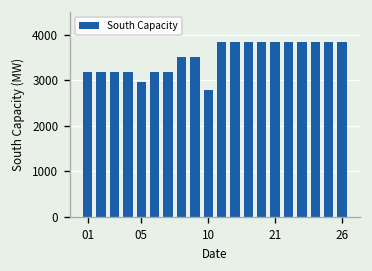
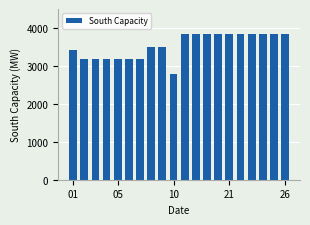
  {
-   "01": 3200,
-   "05": 3000,
+   "01": 3400,
+   "05": 3200,
    "10": 2800,
    "21": 3800,
    "26": 3800
  }
